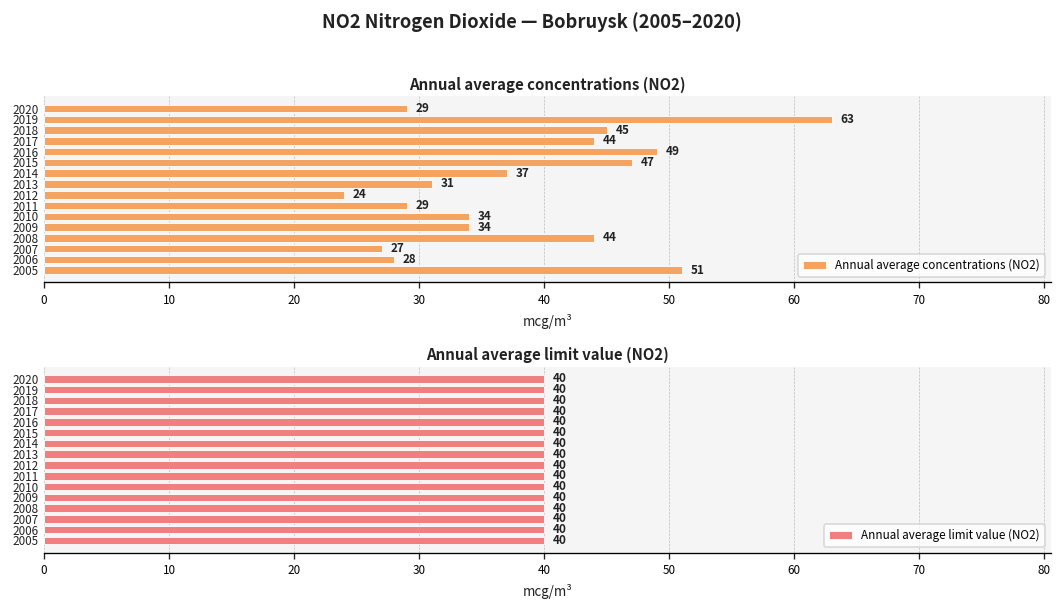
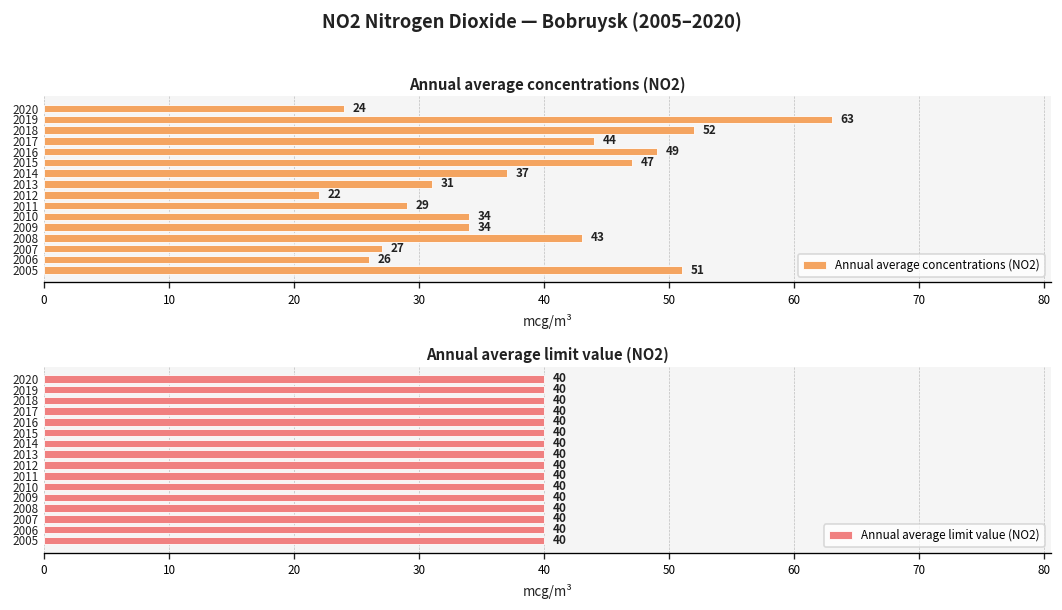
  {
    "Annual average concentrations (NO2)": {
-     "2020": 29,
+     "2020": 24,
      "2019": 63,
-     "2018": 45,
+     "2018": 52,
      "2017": 44,
      "2016": 49,
      "2015": 47,
      "2014": 37,
      "2013": 31,
-     "2012": 24,
+     "2012": 22,
      "2011": 29,
      "2010": 34,
      "2009": 34,
-     "2008": 44,
+     "2008": 43,
      "2007": 27,
-     "2006": 28,
+     "2006": 26,
      "2005": 51
    },
    "Annual average limit value (NO2)": {
      "2020": 40,
      "2019": 40,
      "2018": 40,
      "2017": 40,
      "2016": 40,
      "2015": 40,
      "2014": 40,
      "2013": 40,
      "2012": 40,
      "2011": 40,
      "2010": 40,
      "2009": 40,
      "2008": 40,
      "2007": 40,
      "2006": 40,
      "2005": 40
    }
  }
